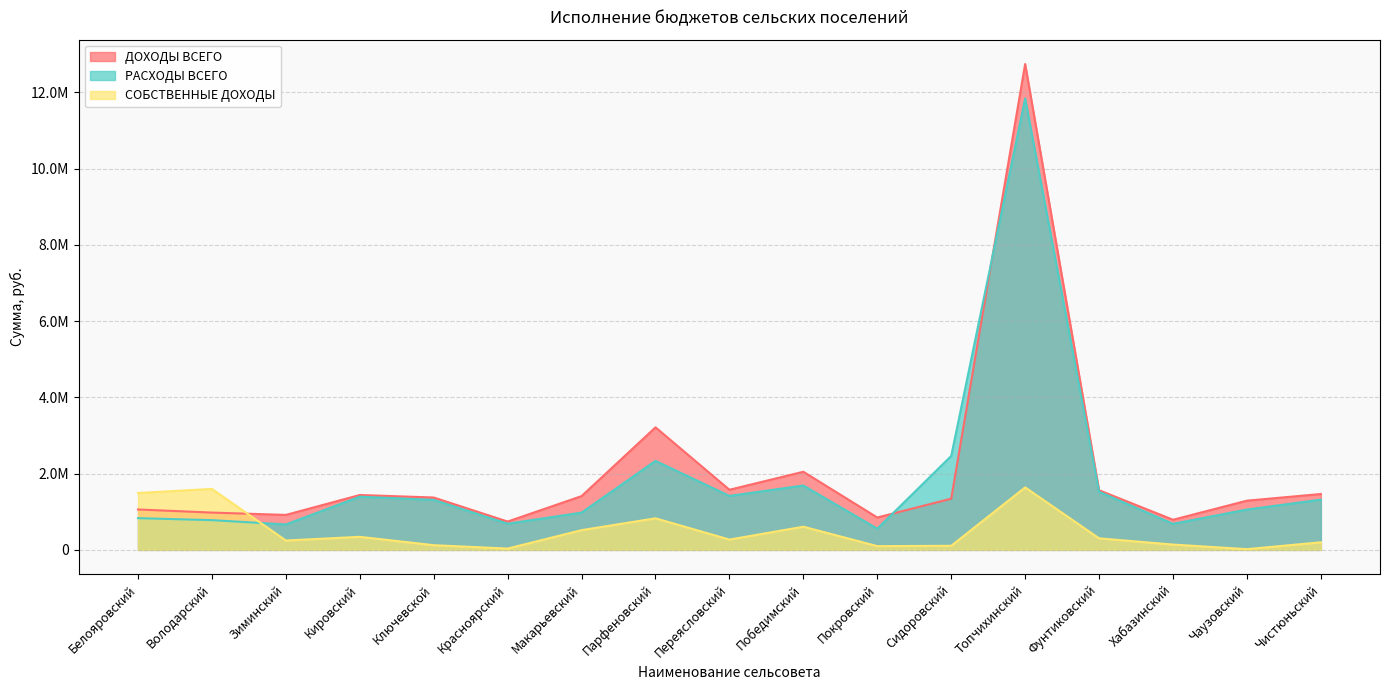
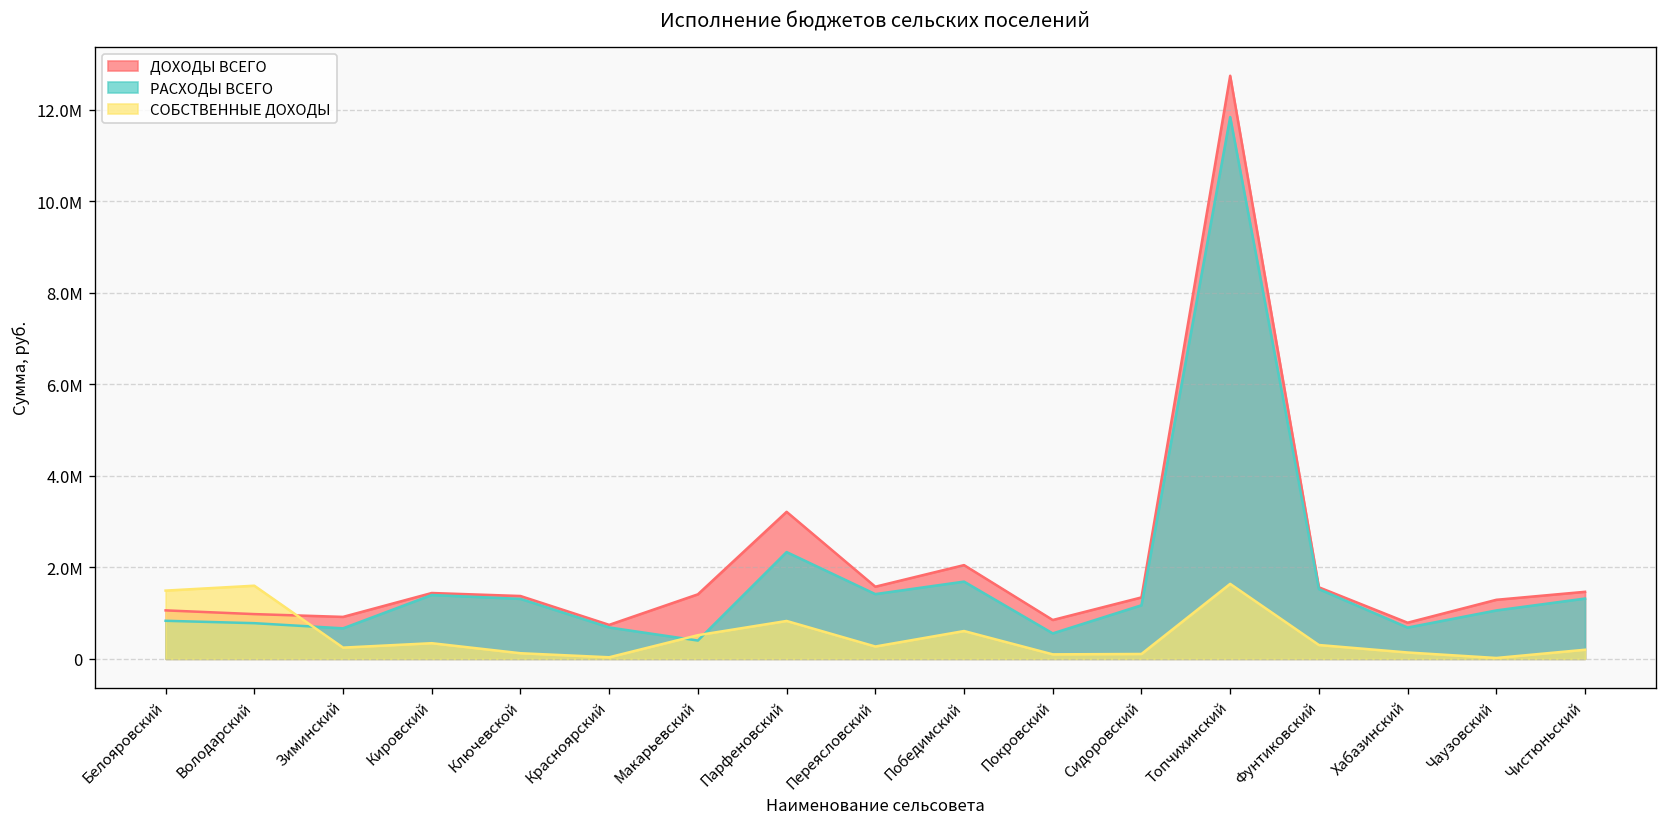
  {
    "ДОХОДЫ ВСЕГО": {
      "Белояровский": 1100000,
      "Володарский": 1000000,
      "Зиминский": 900000,
      "Макарьевский": 1400000,
      "Парфеновский": 3200000,
      "Переясловский": 1600000,
      "Победимский": 2000000,
      "Покровский": 800000,
      "Сидоровский": 1300000,
      "Топчихинский": 12700000,
      "Хабазинский": 800000,
      "Чаузовский": 1300000,
      "Чистюньский": 1500000
    },
    "РАСХОДЫ ВСЕГО": {
      "Белояровский": 800000,
      "Володарский": 800000,
      "Зиминский": 700000,
-     "Макарьевский": 1000000,
+     "Макарьевский": 400000,
      "Парфеновский": 2300000,
      "Переясловский": 1400000,
      "Победимский": 1700000,
      "Покровский": 600000,
-     "Сидоровский": 2500000,
+     "Сидоровский": 1200000,
      "Топчихинский": 11800000,
      "Хабазинский": 700000,
      "Чаузовский": 1100000,
      "Чистюньский": 1300000
    },
    "СОБСТВЕННЫЕ ДОХОДЫ": {
      "Белояровский": 1500000,
      "Володарский": 1600000,
      "Зиминский": 200000,
      "Кировский": 300000,
      "Ключевской": 100000,
      "Красноярский": 0,
      "Макарьевский": 500000,
      "Парфеновский": 800000,
      "Переясловский": 300000,
      "Победимский": 600000,
      "Покровский": 100000,
      "Сидоровский": 100000,
      "Топчихинский": 1600000,
      "Фунтиковский": 300000,
      "Хабазинский": 100000,
      "Чаузовский": 0,
      "Чистюньский": 200000
    }
  }
